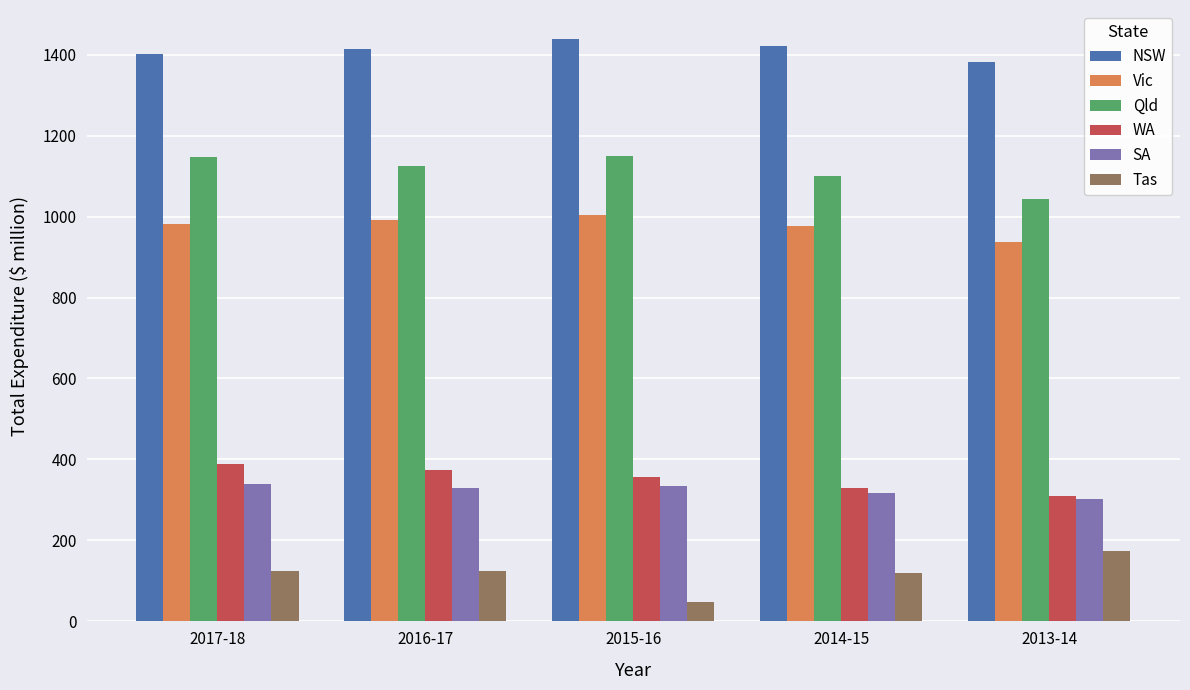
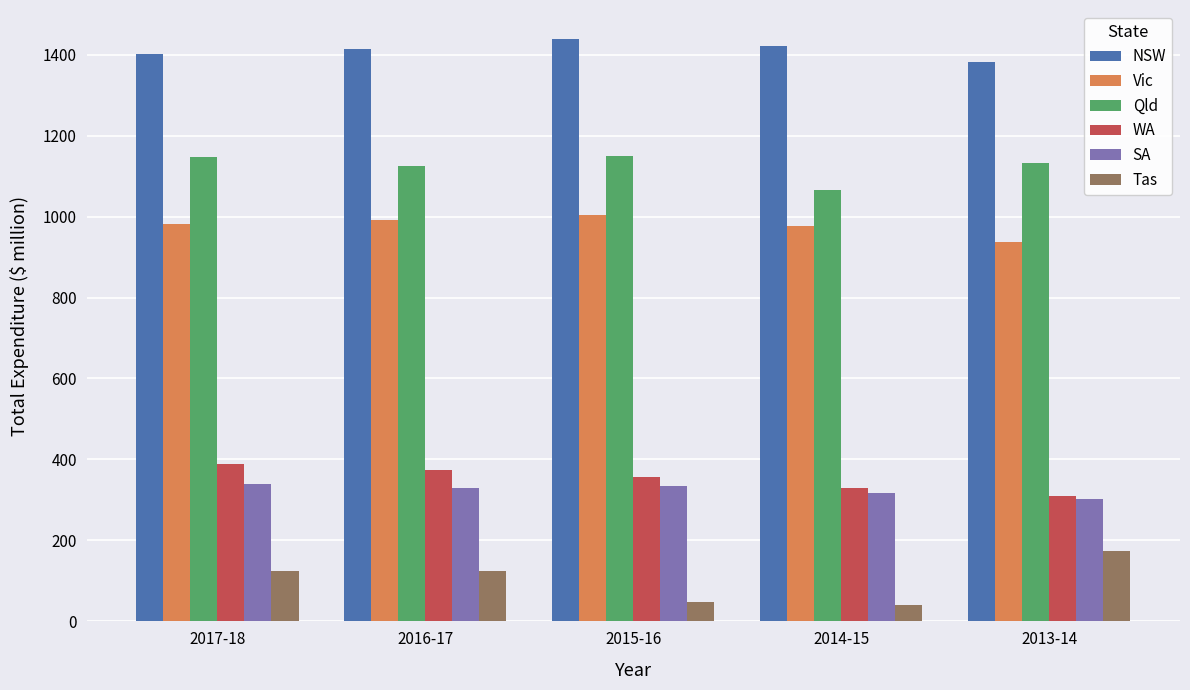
  {
    "Qld": {
      "2017-18": 1150,
      "2016-17": 1120,
      "2015-16": 1150,
-     "2014-15": 1100,
-     "2013-14": 1040
+     "2014-15": 1070,
+     "2013-14": 1130
    },
    "Tas": {
      "2017-18": 130,
      "2016-17": 120,
      "2015-16": 50,
-     "2014-15": 120,
+     "2014-15": 40,
      "2013-14": 170
    }
  }
